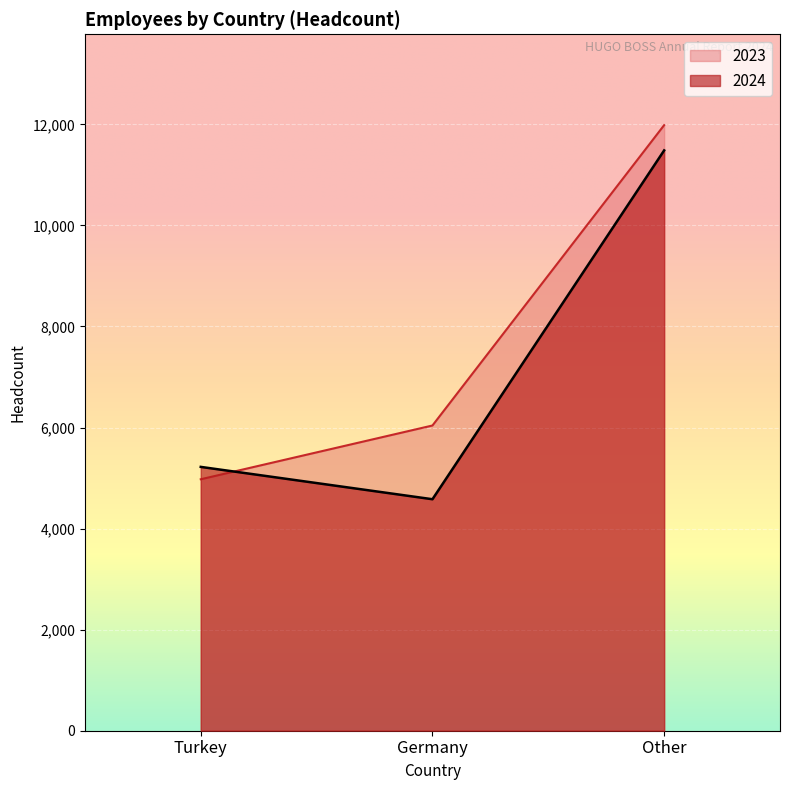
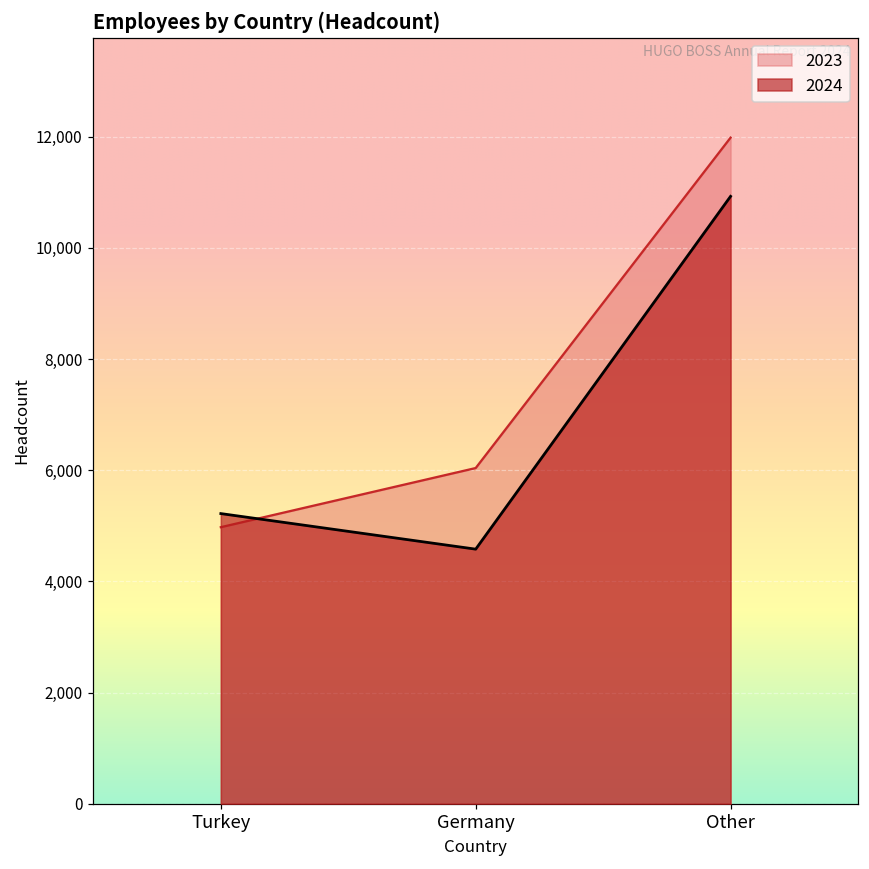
  {
    "2023": {
      "Turkey": "5,000",
      "Germany": "6,000",
      "Other": "12,000"
    },
    "2024": {
      "Turkey": "5,200",
      "Germany": "4,600",
-     "Other": "11,500"
+     "Other": "10,900"
    }
  }
